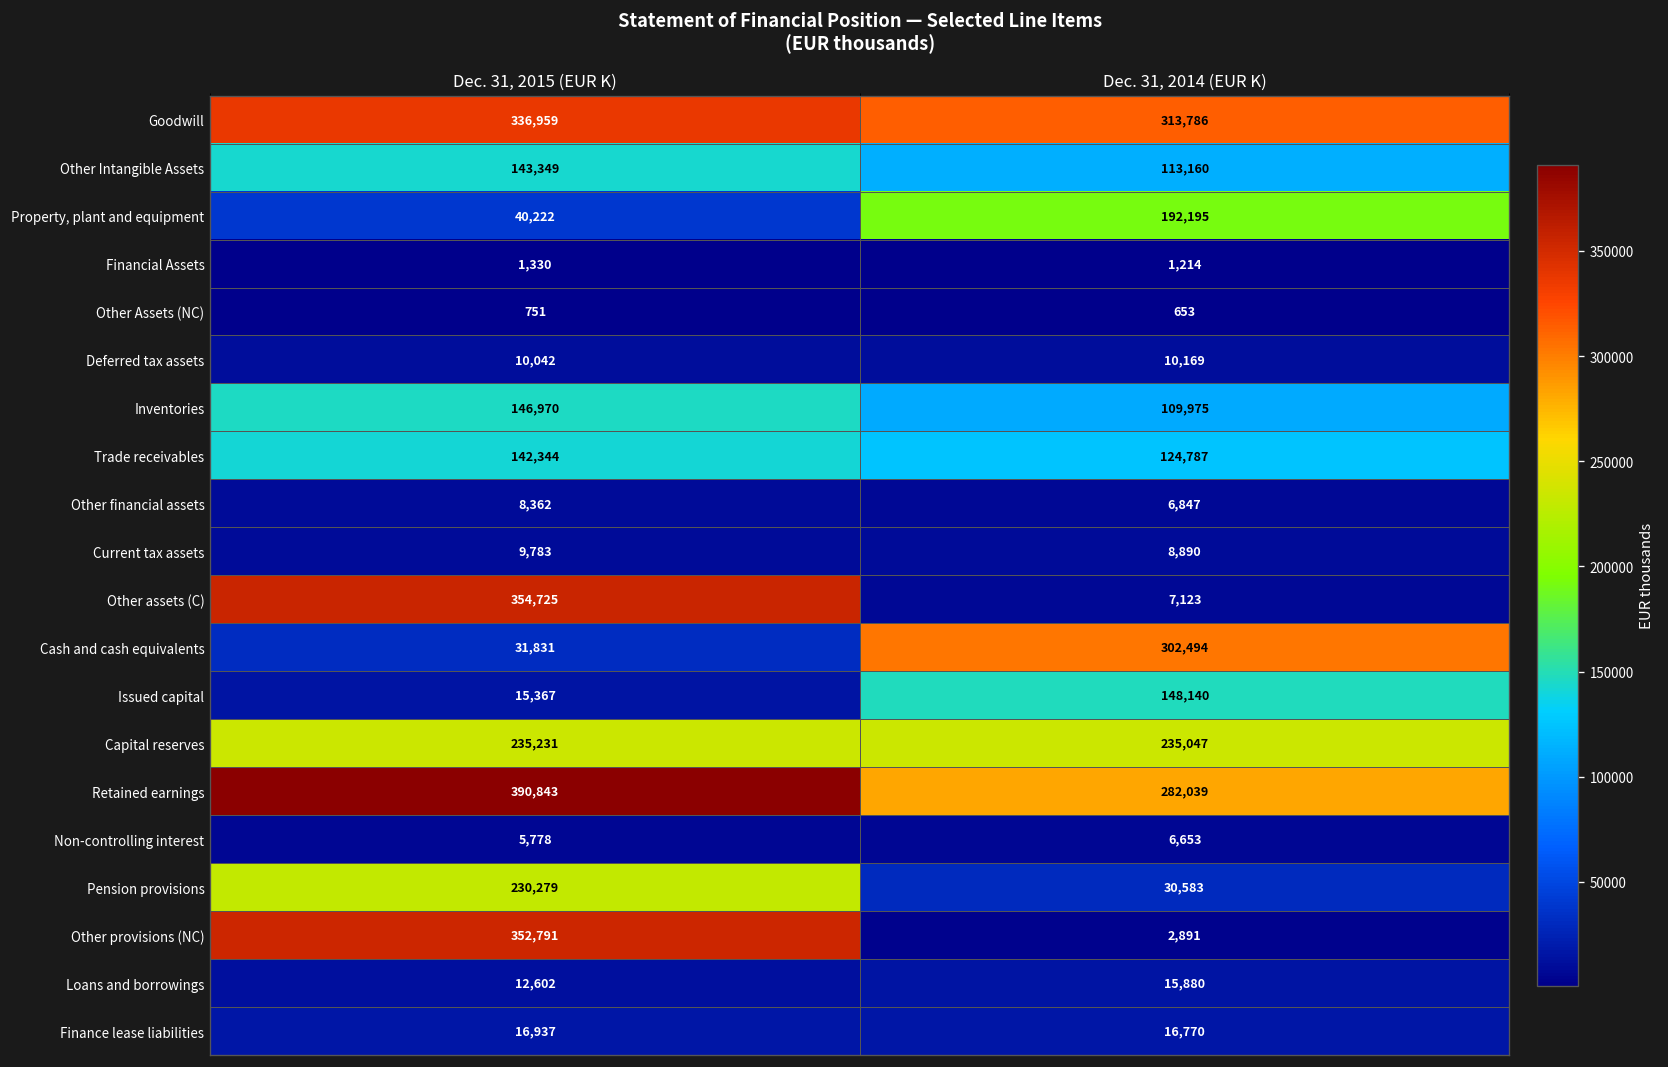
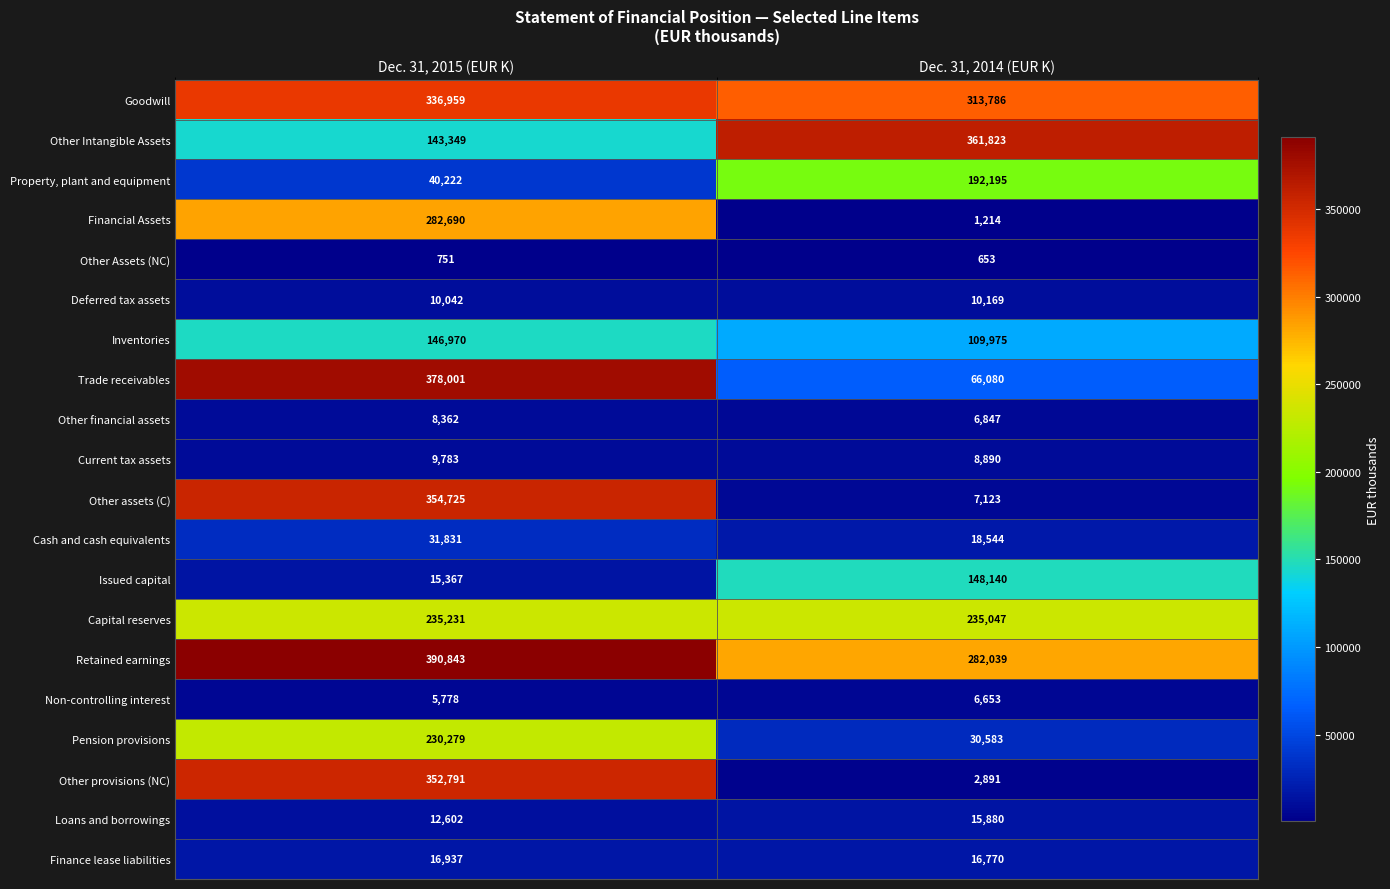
  {
    "Goodwill": {
      "Dec. 31, 2015 (EUR K)": "336,959",
      "Dec. 31, 2014 (EUR K)": "313,786"
    },
    "Other Intangible Assets": {
      "Dec. 31, 2015 (EUR K)": "143,349",
-     "Dec. 31, 2014 (EUR K)": "113,160"
+     "Dec. 31, 2014 (EUR K)": "361,823"
    },
    "Property, plant and equipment": {
      "Dec. 31, 2015 (EUR K)": "40,222",
      "Dec. 31, 2014 (EUR K)": "192,195"
    },
    "Financial Assets": {
-     "Dec. 31, 2015 (EUR K)": "1,330",
+     "Dec. 31, 2015 (EUR K)": "282,690",
      "Dec. 31, 2014 (EUR K)": "1,214"
    },
    "Other Assets (NC)": {
      "Dec. 31, 2015 (EUR K)": "751",
      "Dec. 31, 2014 (EUR K)": "653"
    },
    "Deferred tax assets": {
      "Dec. 31, 2015 (EUR K)": "10,042",
      "Dec. 31, 2014 (EUR K)": "10,169"
    },
    "Inventories": {
      "Dec. 31, 2015 (EUR K)": "146,970",
      "Dec. 31, 2014 (EUR K)": "109,975"
    },
    "Trade receivables": {
-     "Dec. 31, 2015 (EUR K)": "142,344",
-     "Dec. 31, 2014 (EUR K)": "124,787"
+     "Dec. 31, 2015 (EUR K)": "378,001",
+     "Dec. 31, 2014 (EUR K)": "66,080"
    },
    "Other financial assets": {
      "Dec. 31, 2015 (EUR K)": "8,362",
      "Dec. 31, 2014 (EUR K)": "6,847"
    },
    "Current tax assets": {
      "Dec. 31, 2015 (EUR K)": "9,783",
      "Dec. 31, 2014 (EUR K)": "8,890"
    },
    "Other assets (C)": {
      "Dec. 31, 2015 (EUR K)": "354,725",
      "Dec. 31, 2014 (EUR K)": "7,123"
    },
    "Cash and cash equivalents": {
      "Dec. 31, 2015 (EUR K)": "31,831",
-     "Dec. 31, 2014 (EUR K)": "302,494"
+     "Dec. 31, 2014 (EUR K)": "18,544"
    },
    "Issued capital": {
      "Dec. 31, 2015 (EUR K)": "15,367",
      "Dec. 31, 2014 (EUR K)": "148,140"
    },
    "Capital reserves": {
      "Dec. 31, 2015 (EUR K)": "235,231",
      "Dec. 31, 2014 (EUR K)": "235,047"
    },
    "Retained earnings": {
      "Dec. 31, 2015 (EUR K)": "390,843",
      "Dec. 31, 2014 (EUR K)": "282,039"
    },
    "Non-controlling interest": {
      "Dec. 31, 2015 (EUR K)": "5,778",
      "Dec. 31, 2014 (EUR K)": "6,653"
    },
    "Pension provisions": {
      "Dec. 31, 2015 (EUR K)": "230,279",
      "Dec. 31, 2014 (EUR K)": "30,583"
    },
    "Other provisions (NC)": {
      "Dec. 31, 2015 (EUR K)": "352,791",
      "Dec. 31, 2014 (EUR K)": "2,891"
    },
    "Loans and borrowings": {
      "Dec. 31, 2015 (EUR K)": "12,602",
      "Dec. 31, 2014 (EUR K)": "15,880"
    },
    "Finance lease liabilities": {
      "Dec. 31, 2015 (EUR K)": "16,937",
      "Dec. 31, 2014 (EUR K)": "16,770"
    }
  }
